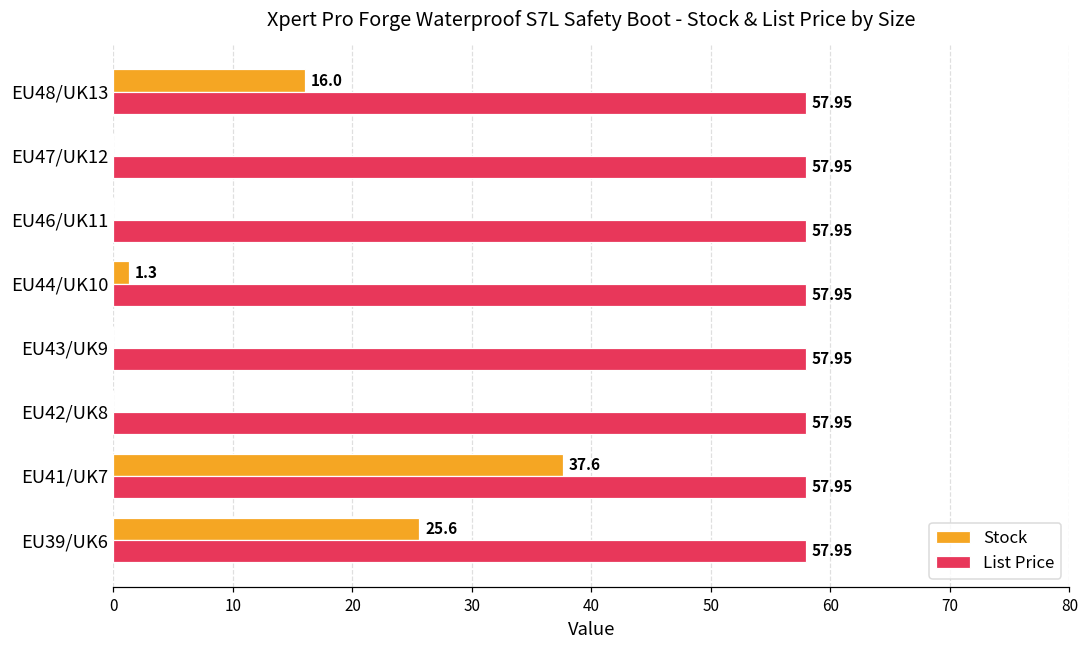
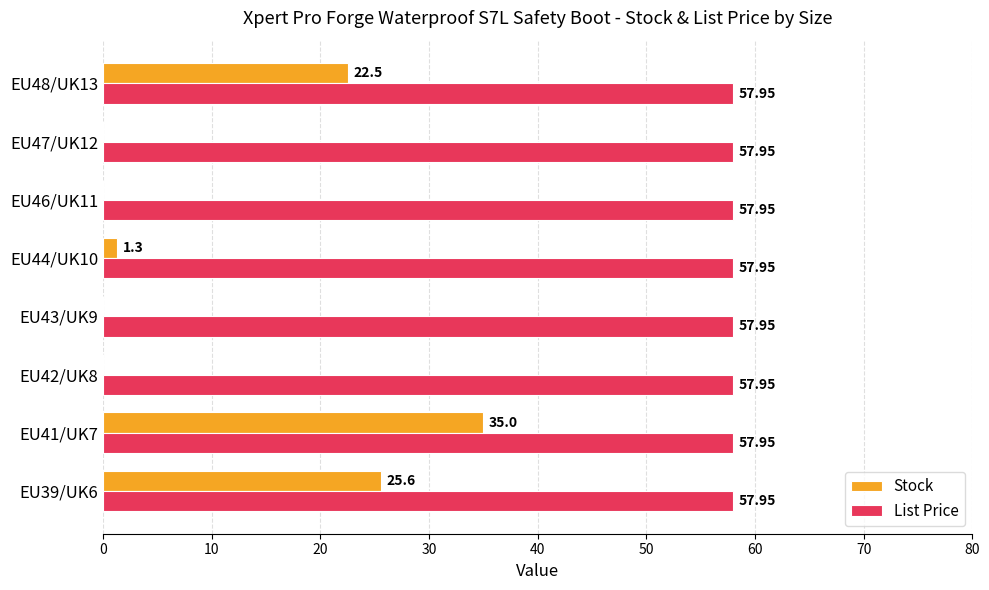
  {
    "Stock": {
-     "EU48/UK13": 16.0,
+     "EU48/UK13": 22.5,
      "EU44/UK10": 1.3,
-     "EU41/UK7": 37.6,
+     "EU41/UK7": 35.0,
      "EU39/UK6": 25.6
    },
    "List Price": {
      "EU48/UK13": 57.95,
      "EU47/UK12": 57.95,
      "EU46/UK11": 57.95,
      "EU44/UK10": 57.95,
      "EU43/UK9": 57.95,
      "EU42/UK8": 57.95,
      "EU41/UK7": 57.95,
      "EU39/UK6": 57.95
    }
  }
